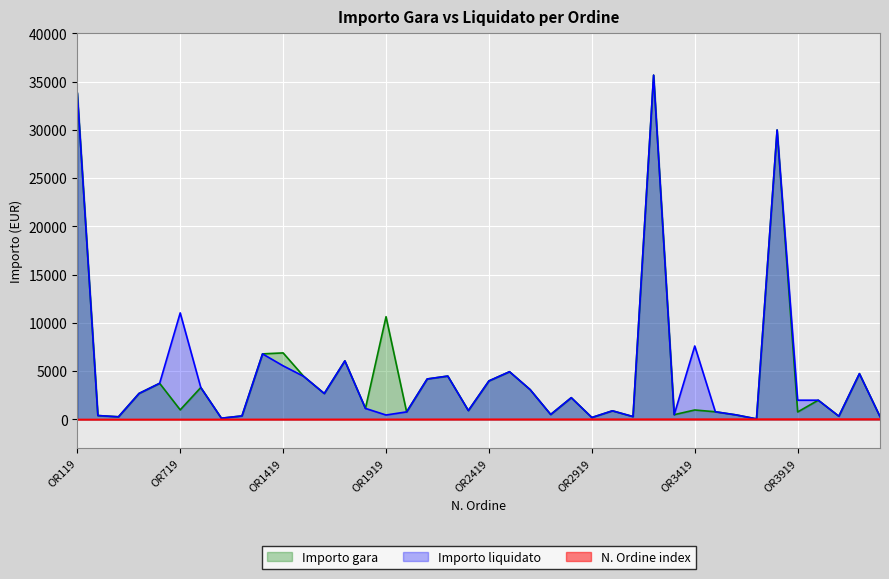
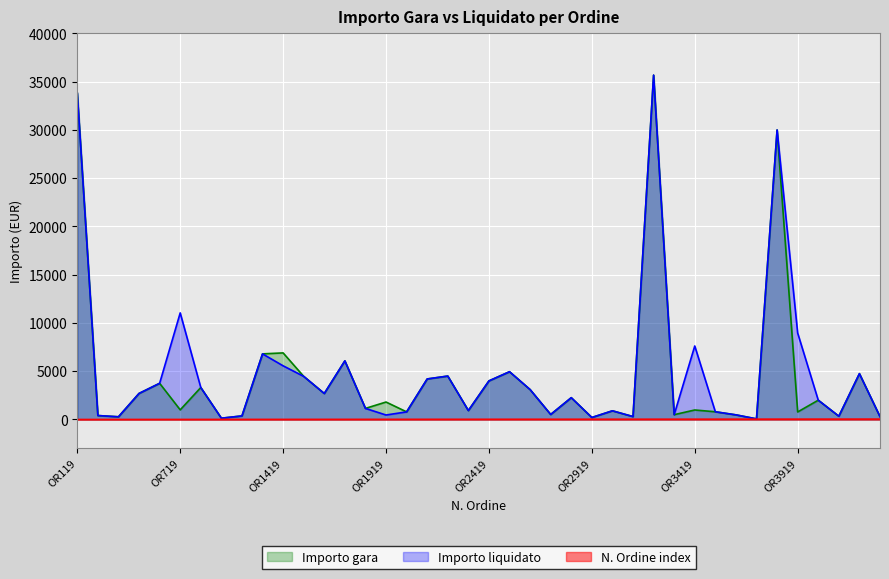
  {
    "Importo gara": {
      "OR719": 1000,
      "OR1419": 7000,
-     "OR1919": 11000,
+     "OR1919": 2000,
      "OR3419": 1000,
      "OR3919": 1000
    },
    "Importo liquidato": {
      "OR719": 11000,
      "OR1419": 6000,
      "OR1919": 0,
      "OR3419": 8000,
-     "OR3919": 2000
+     "OR3919": 9000
    },
    "N. Ordine index": {
      "OR119": 0,
      "OR719": 0,
      "OR1419": 0,
      "OR1919": 0,
      "OR2419": 0,
      "OR3419": 0,
      "OR3919": 0
    }
  }
